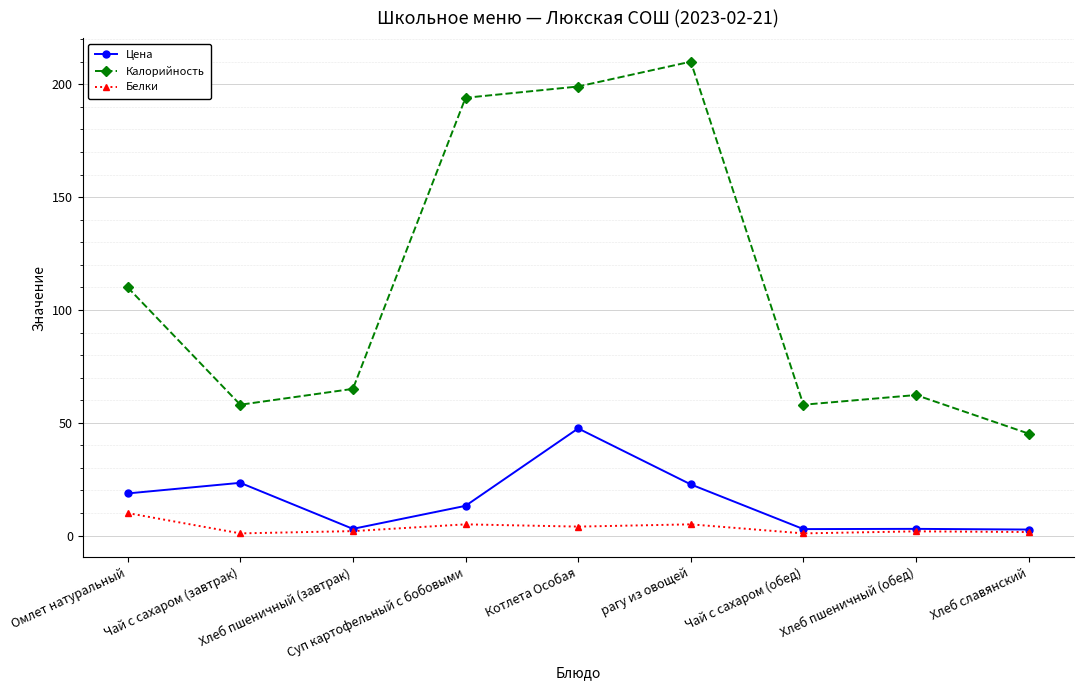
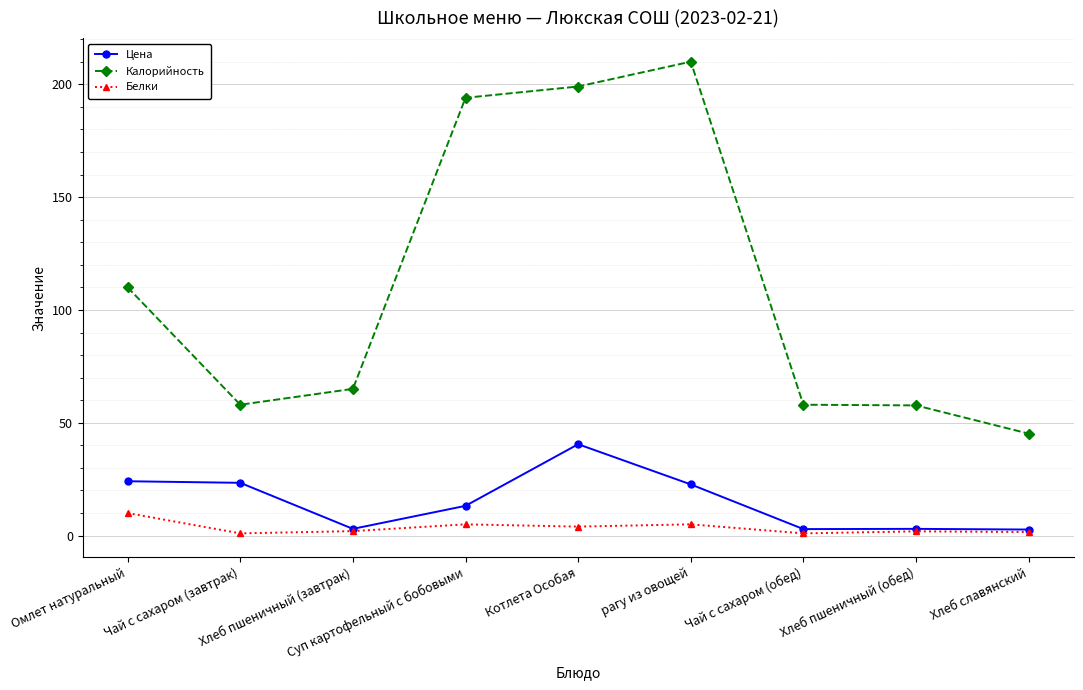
  {
    "Цена": {
-     "Омлет натуральный": 19,
+     "Омлет натуральный": 24,
      "Чай с сахаром (завтрак)": 23,
      "Суп картофельный с бобовыми": 13,
-     "Котлета Особая": 48,
+     "Котлета Особая": 41,
      "рагу из овощей": 23,
      "Чай с сахаром (обед)": 3
    },
    "Калорийность": {
      "Омлет натуральный": 110,
      "Чай с сахаром (завтрак)": 58,
      "Хлеб пшеничный (завтрак)": 65,
      "Суп картофельный с бобовыми": 194,
      "Котлета Особая": 199,
      "рагу из овощей": 210,
      "Чай с сахаром (обед)": 58,
-     "Хлеб пшеничный (обед)": 62,
+     "Хлеб пшеничный (обед)": 58,
      "Хлеб славянский": 45
    },
    "Белки": {
      "Омлет натуральный": 10,
      "Чай с сахаром (завтрак)": 1,
      "Суп картофельный с бобовыми": 5,
      "Котлета Особая": 4,
      "рагу из овощей": 5,
      "Чай с сахаром (обед)": 1
    }
  }
